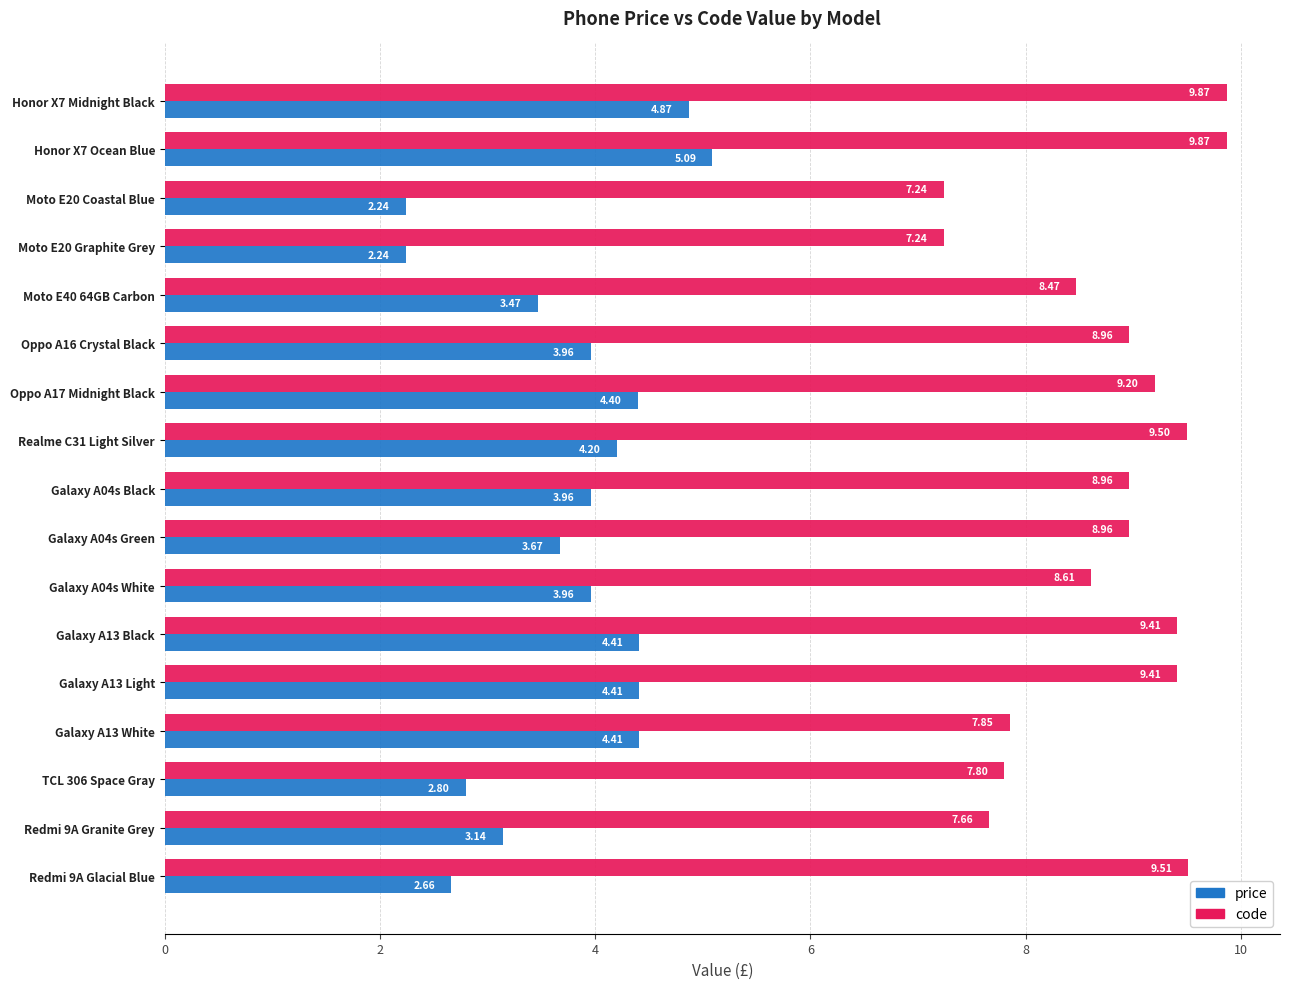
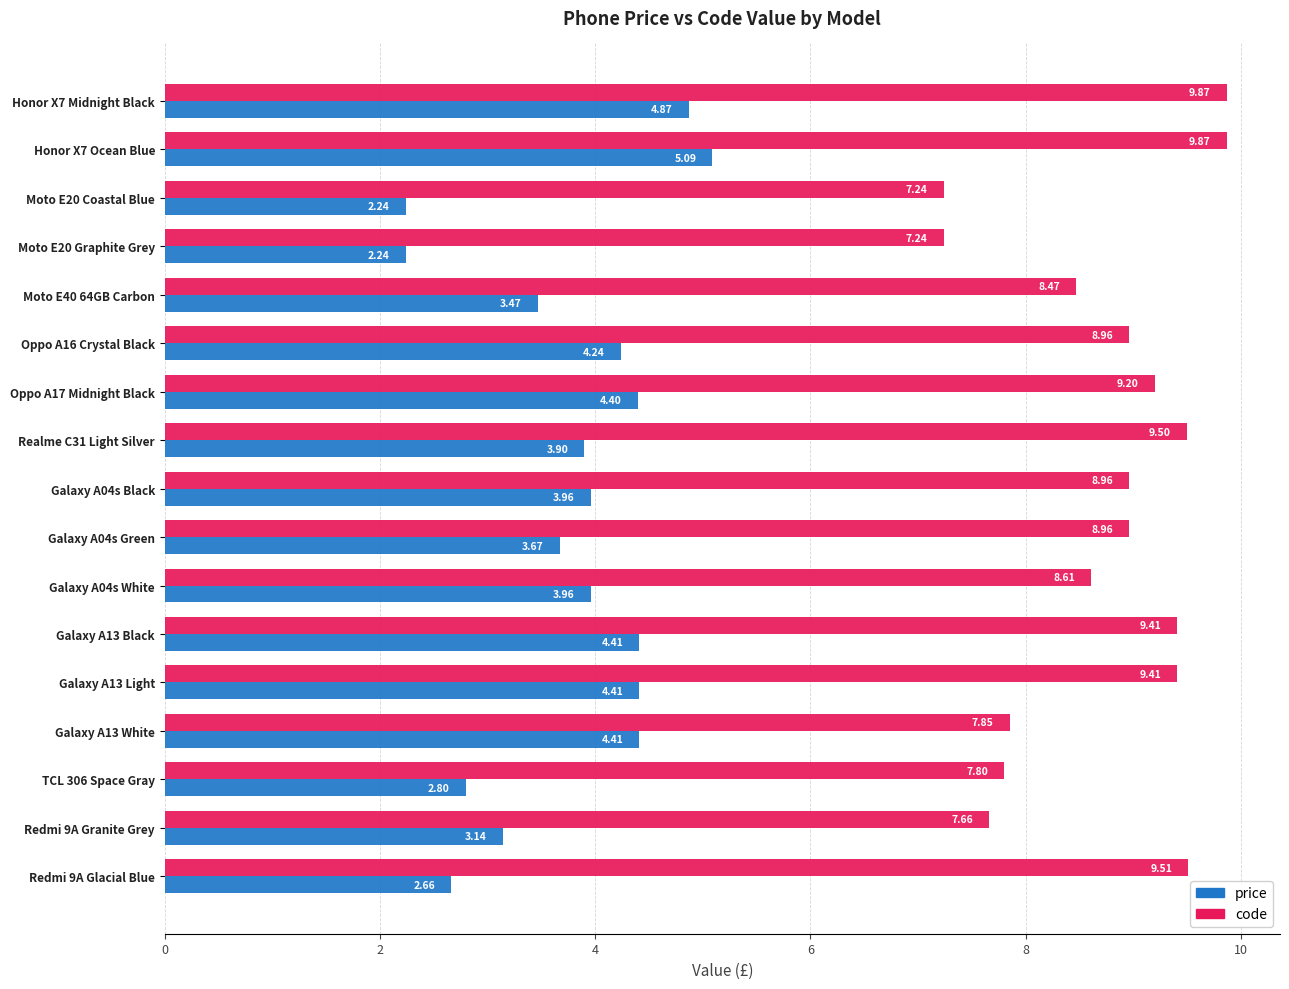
  {
    "price": {
      "Honor X7 Midnight Black": 4.87,
      "Honor X7 Ocean Blue": 5.09,
      "Moto E20 Coastal Blue": 2.24,
      "Moto E20 Graphite Grey": 2.24,
      "Moto E40 64GB Carbon": 3.47,
-     "Oppo A16 Crystal Black": 3.96,
+     "Oppo A16 Crystal Black": 4.24,
      "Oppo A17 Midnight Black": 4.40,
-     "Realme C31 Light Silver": 4.20,
+     "Realme C31 Light Silver": 3.90,
      "Galaxy A04s Black": 3.96,
      "Galaxy A04s Green": 3.67,
      "Galaxy A04s White": 3.96,
      "Galaxy A13 Black": 4.41,
      "Galaxy A13 Light": 4.41,
      "Galaxy A13 White": 4.41,
      "TCL 306 Space Gray": 2.80,
      "Redmi 9A Granite Grey": 3.14,
      "Redmi 9A Glacial Blue": 2.66
    },
    "code": {
      "Honor X7 Midnight Black": 9.87,
      "Honor X7 Ocean Blue": 9.87,
      "Moto E20 Coastal Blue": 7.24,
      "Moto E20 Graphite Grey": 7.24,
      "Moto E40 64GB Carbon": 8.47,
      "Oppo A16 Crystal Black": 8.96,
      "Oppo A17 Midnight Black": 9.20,
      "Realme C31 Light Silver": 9.50,
      "Galaxy A04s Black": 8.96,
      "Galaxy A04s Green": 8.96,
      "Galaxy A04s White": 8.61,
      "Galaxy A13 Black": 9.41,
      "Galaxy A13 Light": 9.41,
      "Galaxy A13 White": 7.85,
      "TCL 306 Space Gray": 7.80,
      "Redmi 9A Granite Grey": 7.66,
      "Redmi 9A Glacial Blue": 9.51
    }
  }
